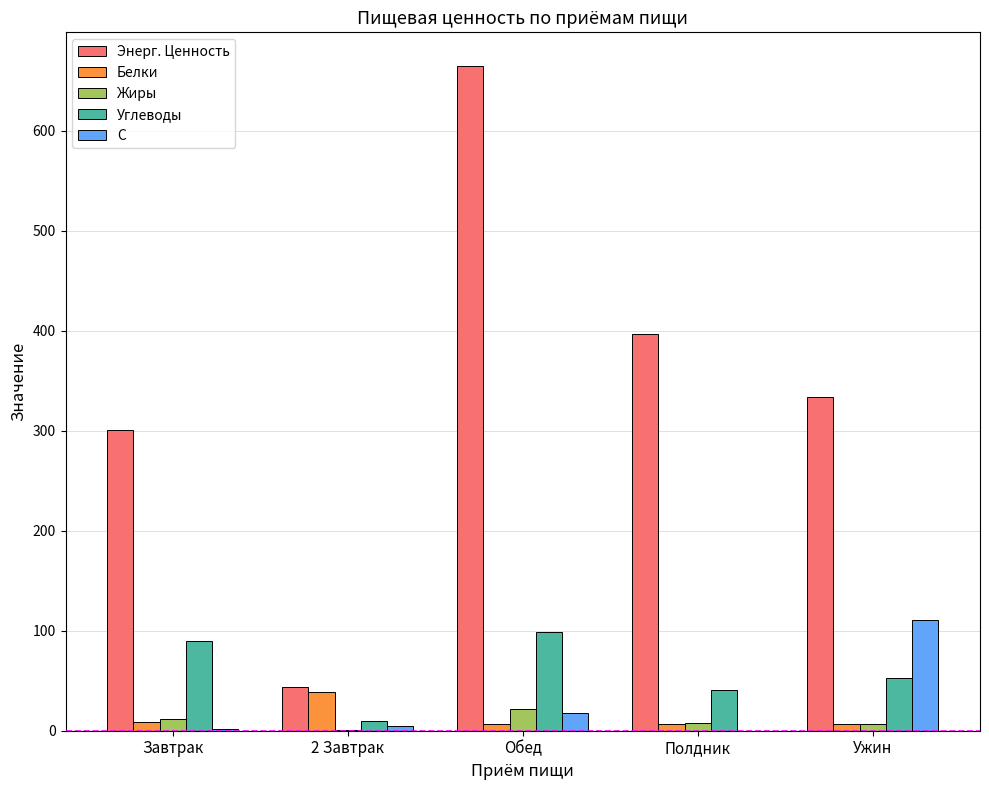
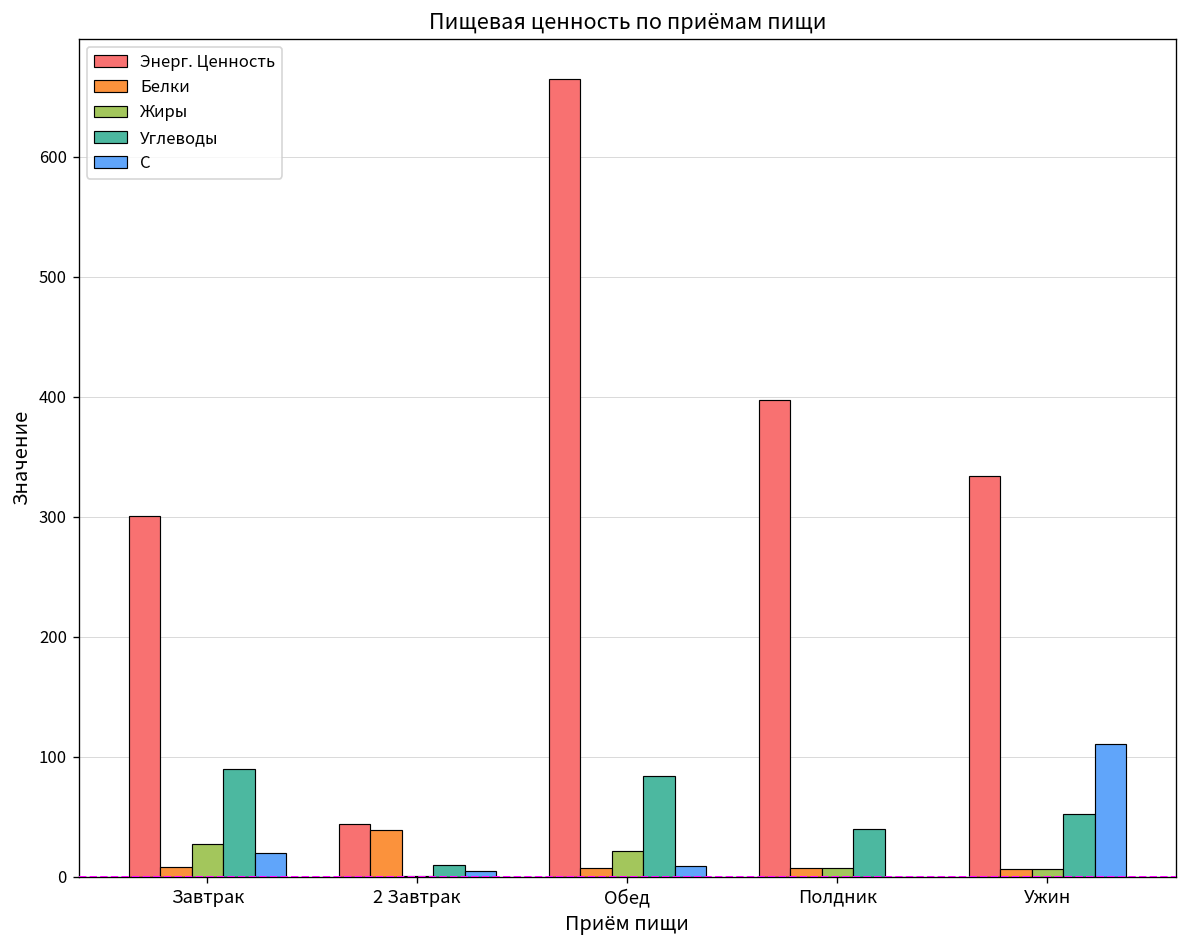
  {
    "Энерг. Ценность": {
      "Завтрак": 301,
      "2 Завтрак": 44,
      "Обед": 665,
      "Полдник": 397,
      "Ужин": 334
    },
    "Белки": {
      "Завтрак": 8,
      "2 Завтрак": 39,
      "Обед": 7,
      "Полдник": 7,
      "Ужин": 7
    },
    "Жиры": {
-     "Завтрак": 12,
+     "Завтрак": 28,
      "Обед": 22,
      "Полдник": 7,
      "Ужин": 6
    },
    "Углеводы": {
      "Завтрак": 90,
      "2 Завтрак": 10,
-     "Обед": 98,
+     "Обед": 84,
      "Полдник": 40,
      "Ужин": 53
    },
    "C": {
-     "Завтрак": 2,
+     "Завтрак": 20,
      "2 Завтрак": 5,
-     "Обед": 17,
+     "Обед": 9,
      "Полдник": 0,
      "Ужин": 111
    }
  }
